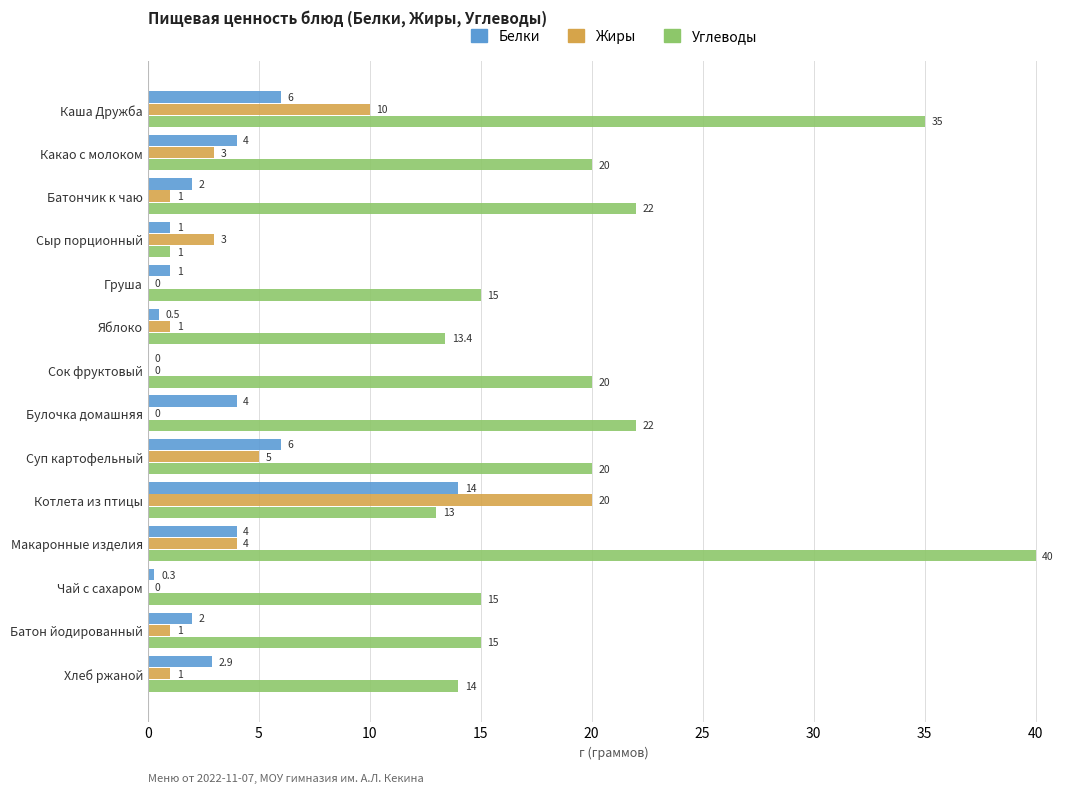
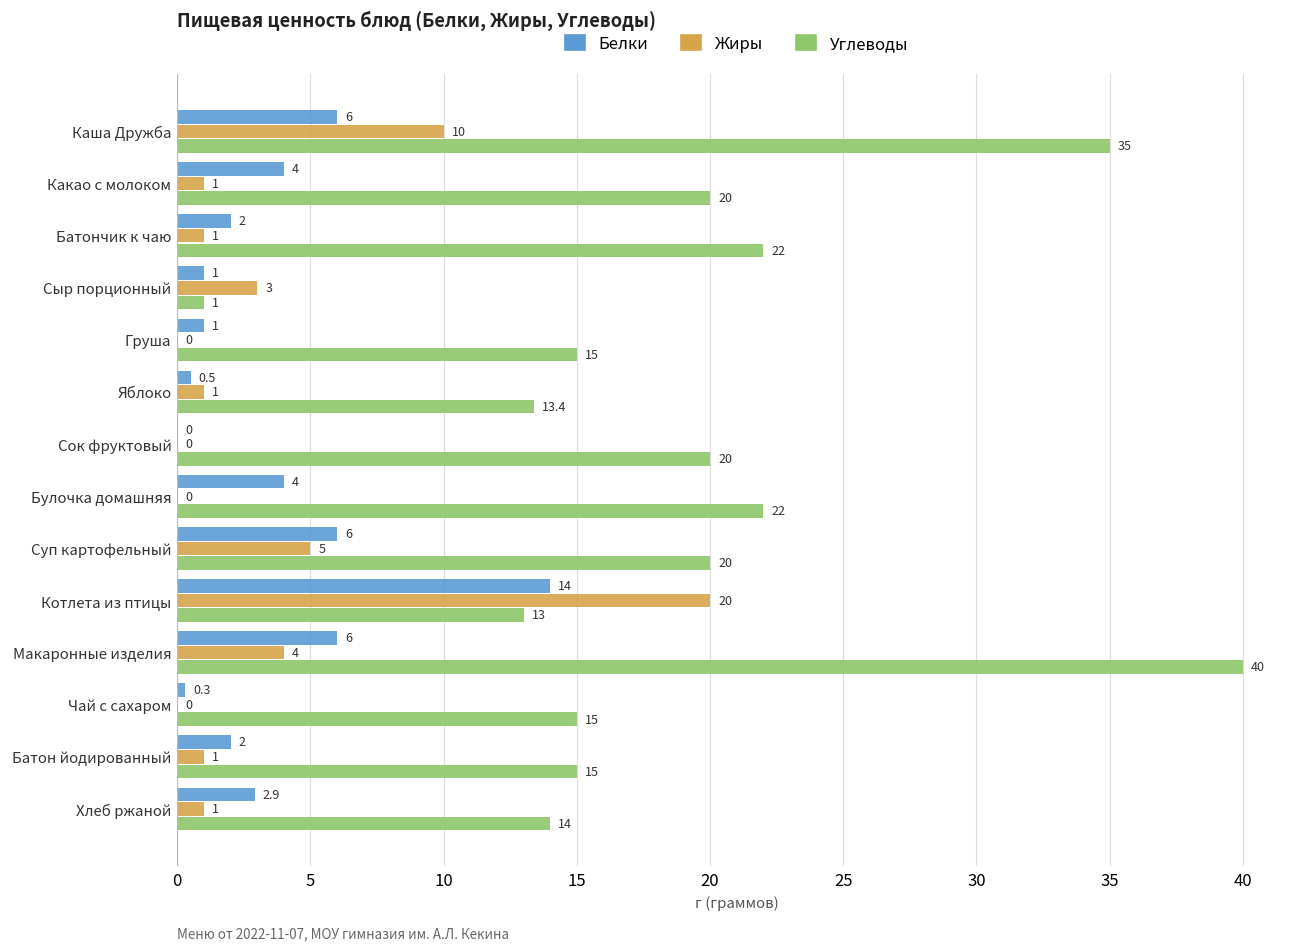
  {
    "Белки": {
      "Каша Дружба": 6,
      "Какао с молоком": 4,
      "Батончик к чаю": 2,
      "Сыр порционный": 1,
      "Груша": 1,
      "Яблоко": 0.5,
      "Сок фруктовый": 0,
      "Булочка домашняя": 4,
      "Суп картофельный": 6,
      "Котлета из птицы": 14,
-     "Макаронные изделия": 4,
+     "Макаронные изделия": 6,
      "Чай с сахаром": 0,
      "Батон йодированный": 2,
      "Хлеб ржаной": 2.9
    },
    "Жиры": {
      "Каша Дружба": 10,
-     "Какао с молоком": 3,
+     "Какао с молоком": 1,
      "Батончик к чаю": 1,
      "Сыр порционный": 3,
      "Груша": 0,
      "Яблоко": 1,
      "Сок фруктовый": 0,
      "Булочка домашняя": 0,
      "Суп картофельный": 5,
      "Котлета из птицы": 20,
      "Макаронные изделия": 4,
      "Чай с сахаром": 0,
      "Батон йодированный": 1,
      "Хлеб ржаной": 1
    },
    "Углеводы": {
      "Каша Дружба": 35,
      "Какао с молоком": 20,
      "Батончик к чаю": 22,
      "Сыр порционный": 1,
      "Груша": 15,
      "Яблоко": 13.4,
      "Сок фруктовый": 20,
      "Булочка домашняя": 22,
      "Суп картофельный": 20,
      "Котлета из птицы": 13,
      "Макаронные изделия": 40,
      "Чай с сахаром": 15,
      "Батон йодированный": 15,
      "Хлеб ржаной": 14
    }
  }
